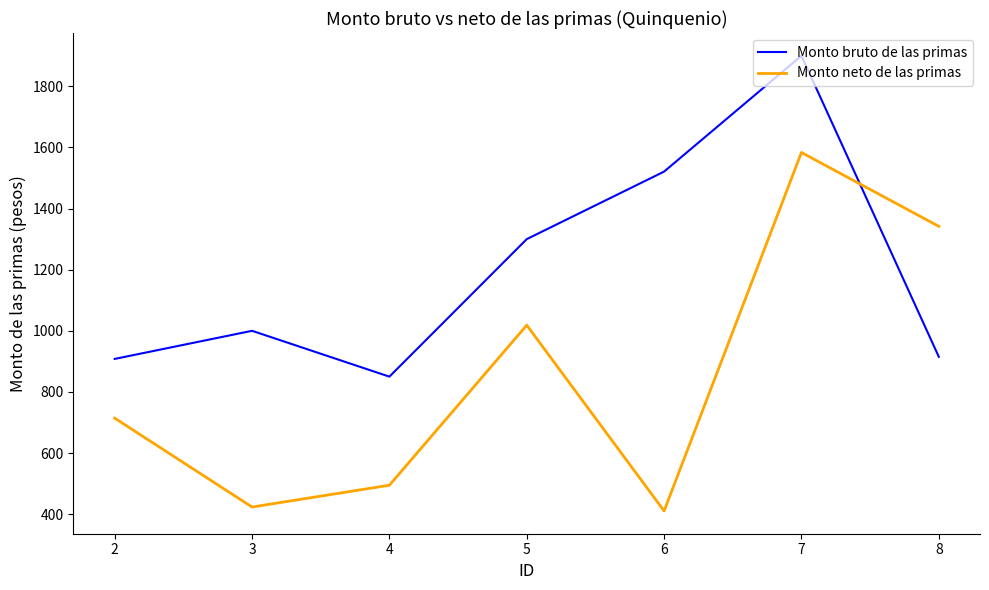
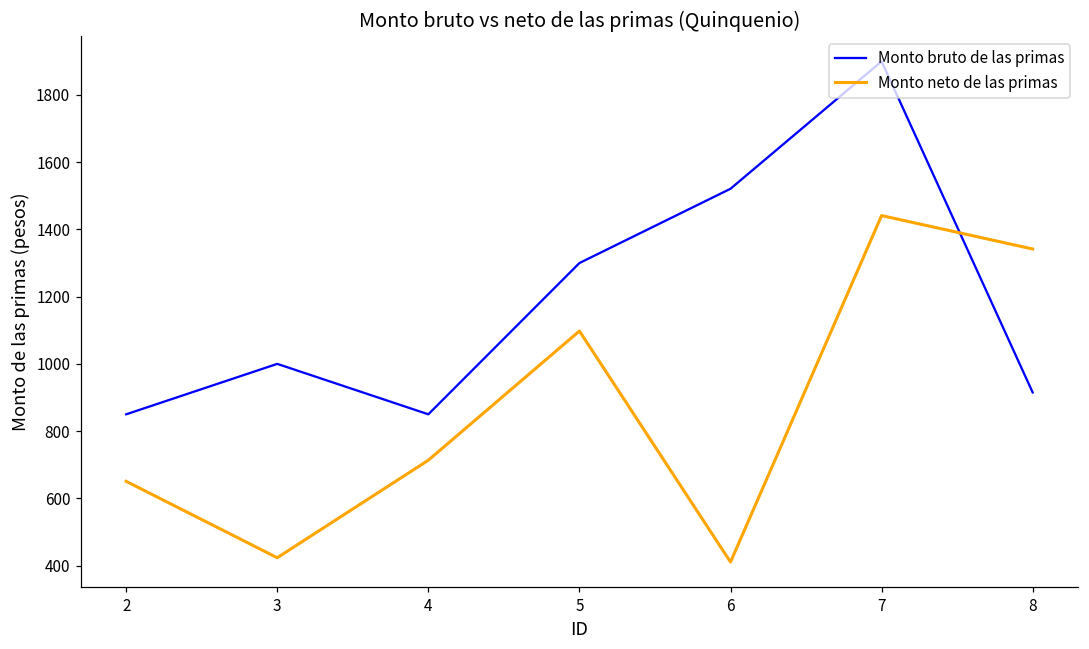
  {
    "Monto bruto de las primas": {
-     "2": 910,
+     "2": 850,
      "3": 1000,
      "4": 850,
      "5": 1300,
      "6": 1520,
      "8": 920
    },
    "Monto neto de las primas": {
-     "2": 710,
+     "2": 650,
      "3": 420,
-     "4": 490,
-     "5": 1020,
+     "4": 710,
+     "5": 1100,
      "6": 410,
-     "7": 1580,
+     "7": 1440,
      "8": 1340
    }
  }
